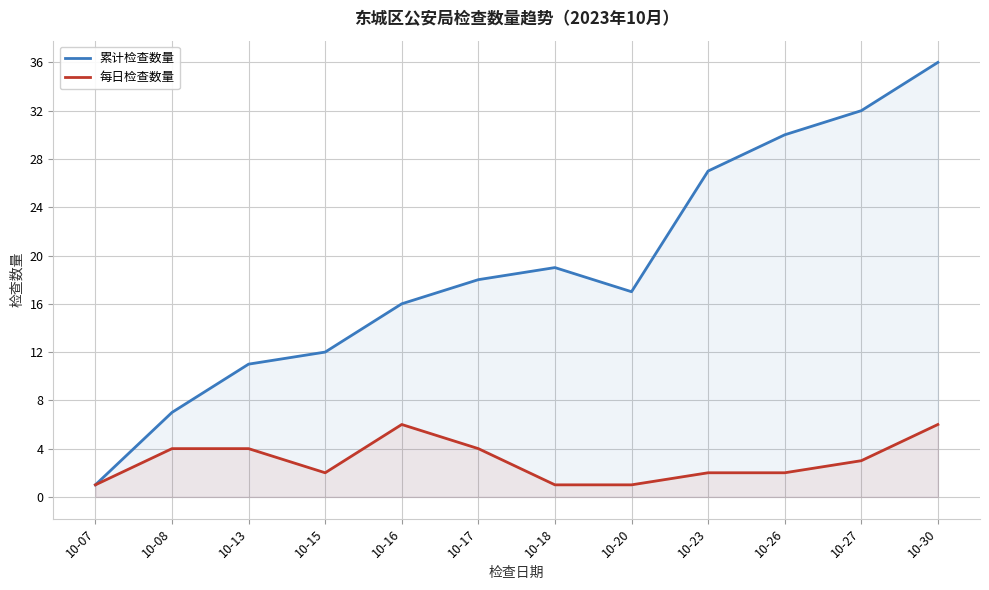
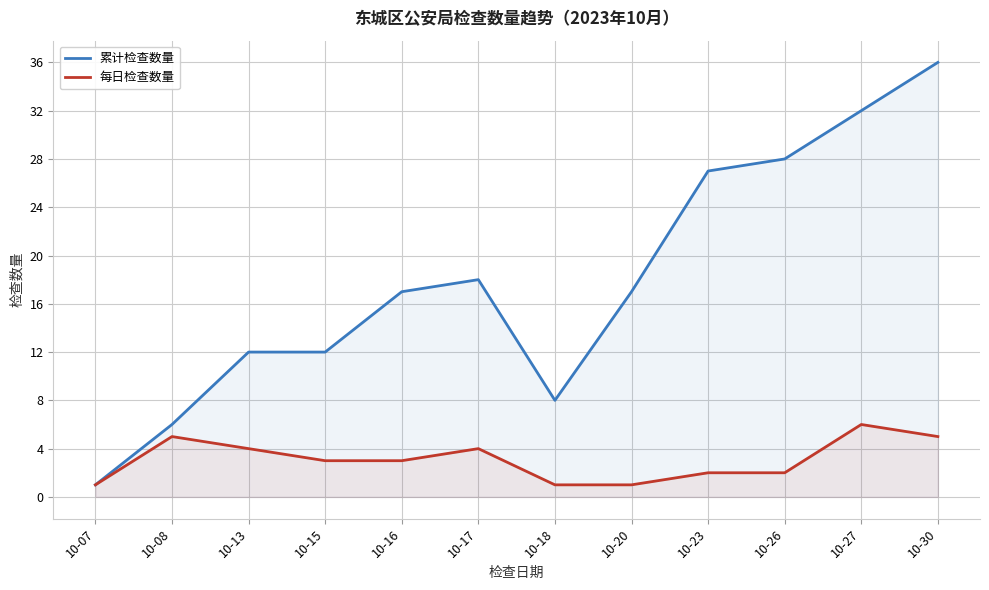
  {
    "累计检查数量": {
-     "10-08": 7,
-     "10-13": 11,
+     "10-08": 6,
+     "10-13": 12,
      "10-15": 12,
-     "10-16": 16,
+     "10-16": 17,
      "10-17": 18,
-     "10-18": 19,
+     "10-18": 8,
      "10-20": 17,
      "10-23": 27,
-     "10-26": 30,
+     "10-26": 28,
      "10-27": 32,
      "10-30": 36
    },
    "每日检查数量": {
-     "10-08": 4,
+     "10-08": 5,
      "10-13": 4,
-     "10-15": 2,
-     "10-16": 6,
+     "10-15": 3,
+     "10-16": 3,
      "10-17": 4,
      "10-18": 1,
      "10-20": 1,
      "10-23": 2,
      "10-26": 2,
-     "10-27": 3,
-     "10-30": 6
+     "10-27": 6,
+     "10-30": 5
    }
  }
